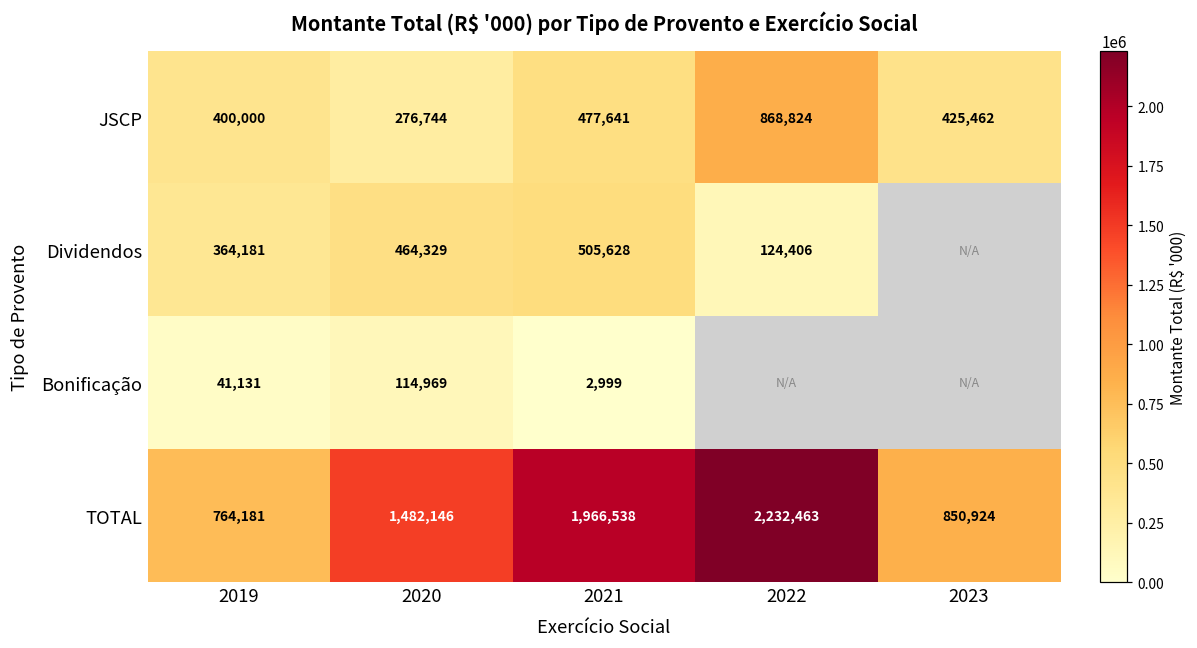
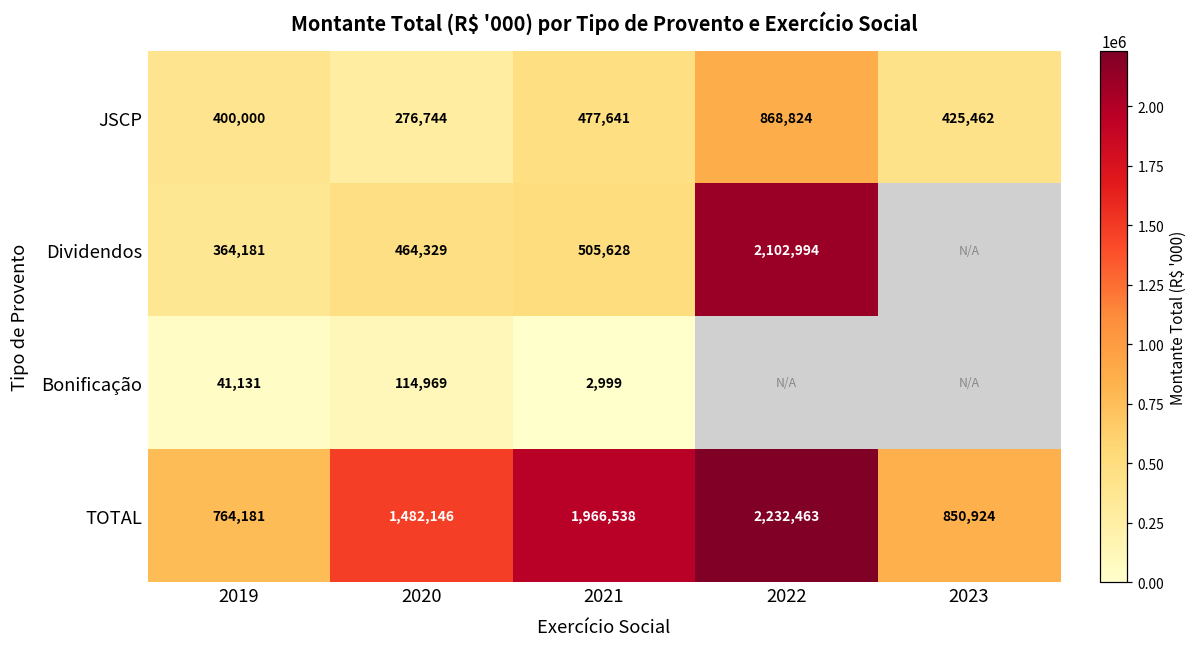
  {
    "JSCP": {
      "2019": "400,000",
      "2020": "276,744",
      "2021": "477,641",
      "2022": "868,824",
      "2023": "425,462"
    },
    "Dividendos": {
      "2019": "364,181",
      "2020": "464,329",
      "2021": "505,628",
-     "2022": "124,406"
+     "2022": "2,102,994"
    },
    "Bonificação": {
      "2019": "41,131",
      "2020": "114,969",
      "2021": "2,999"
    },
    "TOTAL": {
      "2019": "764,181",
      "2020": "1,482,146",
      "2021": "1,966,538",
      "2022": "2,232,463",
      "2023": "850,924"
    }
  }
